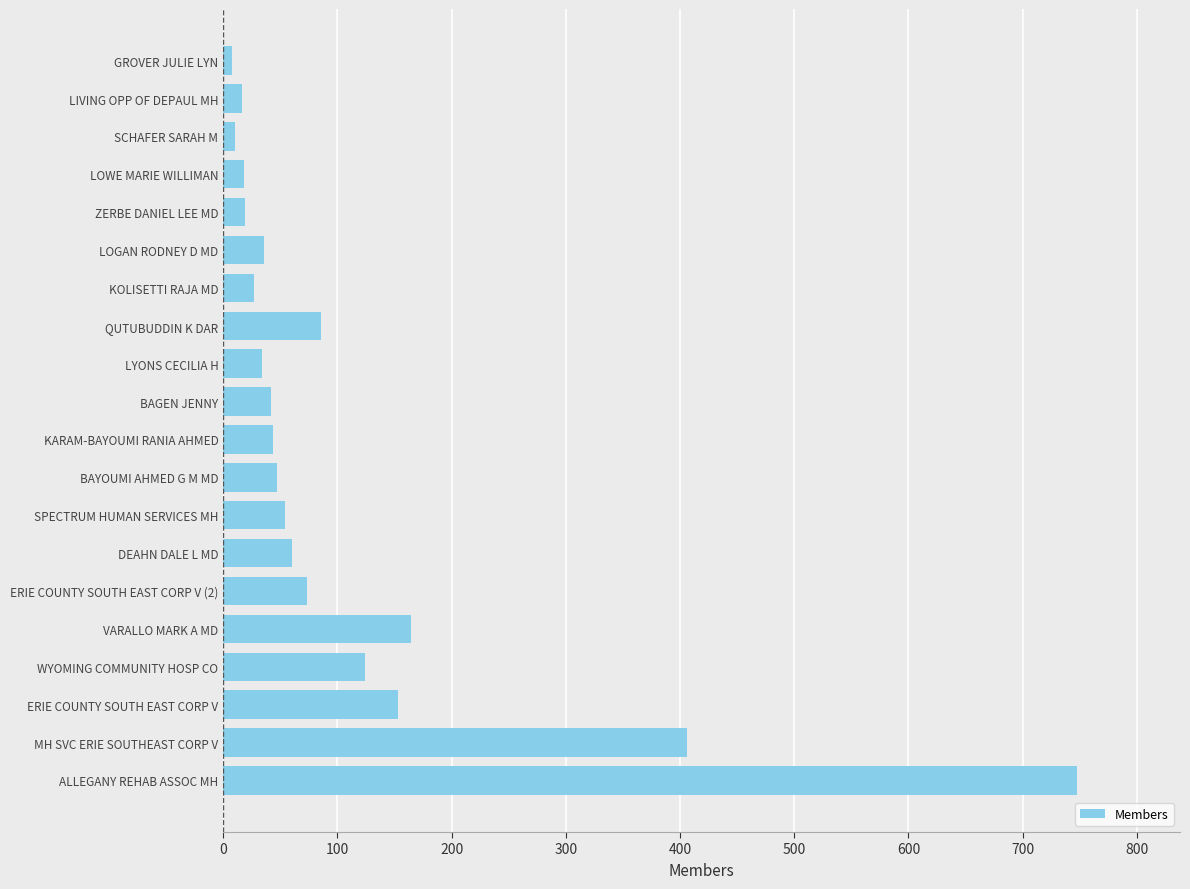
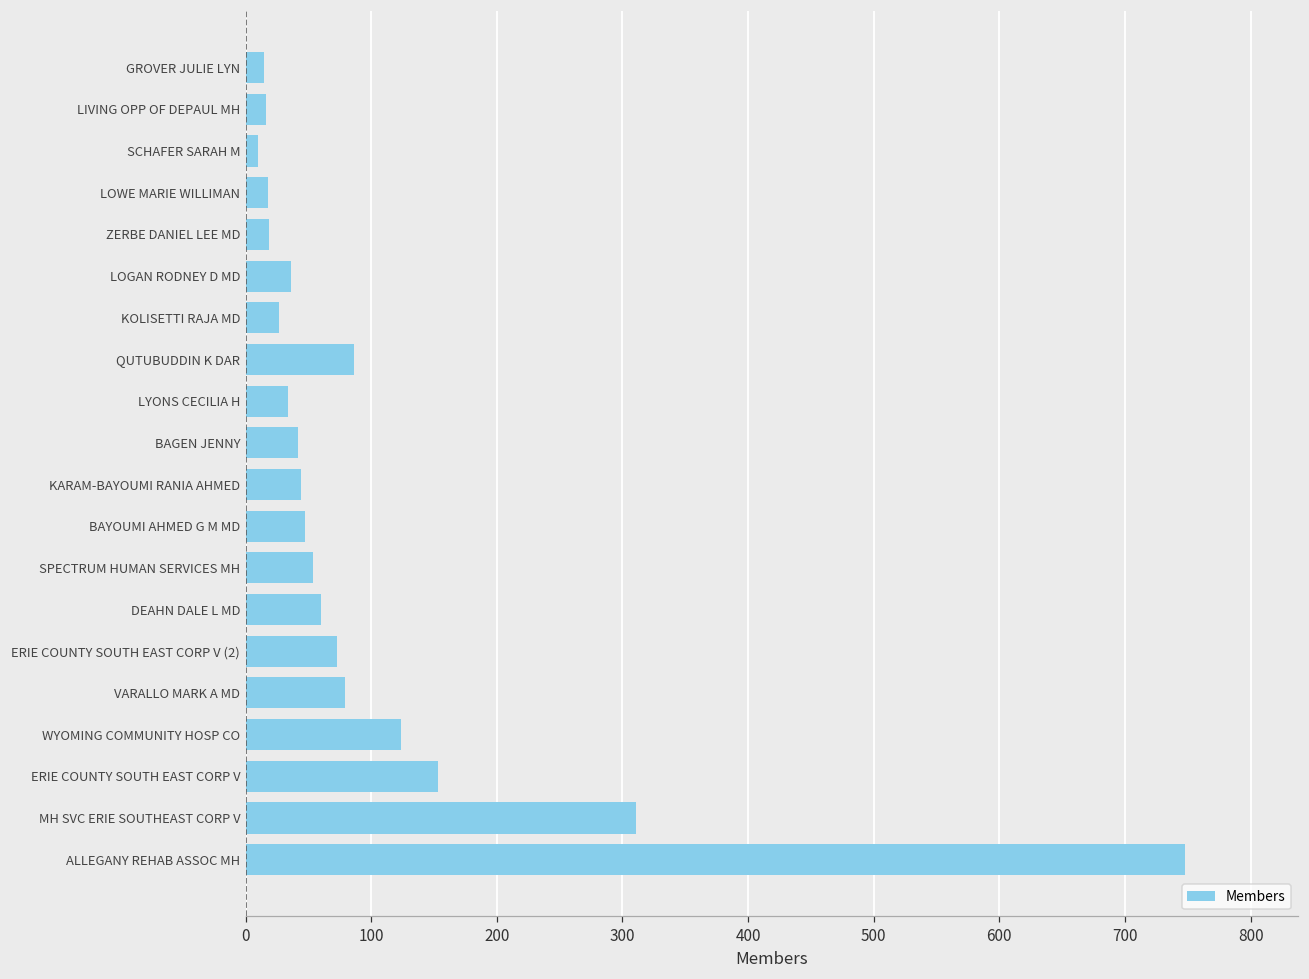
  {
-   "GROVER JULIE LYN": 8,
+   "GROVER JULIE LYN": 15,
    "LIVING OPP OF DEPAUL MH": 16,
    "SCHAFER SARAH M": 10,
    "LOWE MARIE WILLIMAN": 18,
    "ZERBE DANIEL LEE MD": 19,
    "LOGAN RODNEY D MD": 36,
    "KOLISETTI RAJA MD": 27,
    "QUTUBUDDIN K DAR": 86,
    "LYONS CECILIA H": 34,
    "BAGEN JENNY": 42,
    "KARAM-BAYOUMI RANIA AHMED": 44,
    "BAYOUMI AHMED G M MD": 47,
    "SPECTRUM HUMAN SERVICES MH": 54,
    "DEAHN DALE L MD": 60,
    "ERIE COUNTY SOUTH EAST CORP V (2)": 73,
-   "VARALLO MARK A MD": 164,
+   "VARALLO MARK A MD": 79,
    "WYOMING COMMUNITY HOSP CO": 124,
    "ERIE COUNTY SOUTH EAST CORP V": 153,
-   "MH SVC ERIE SOUTHEAST CORP V": 406,
+   "MH SVC ERIE SOUTHEAST CORP V": 311,
    "ALLEGANY REHAB ASSOC MH": 748
  }
